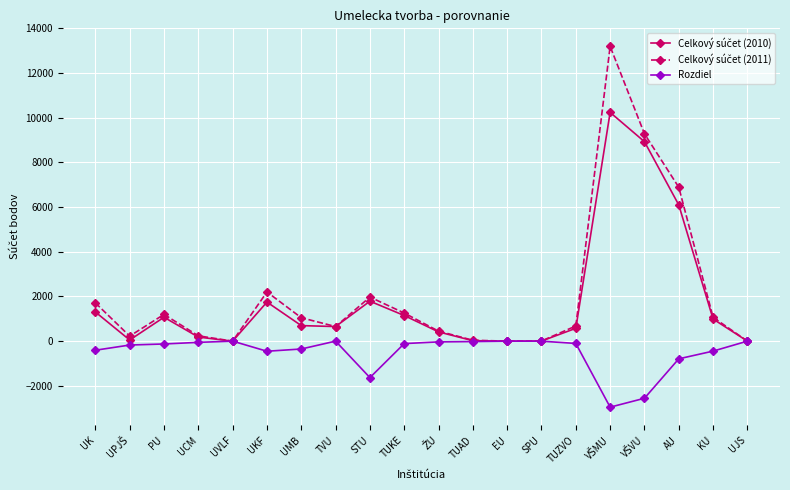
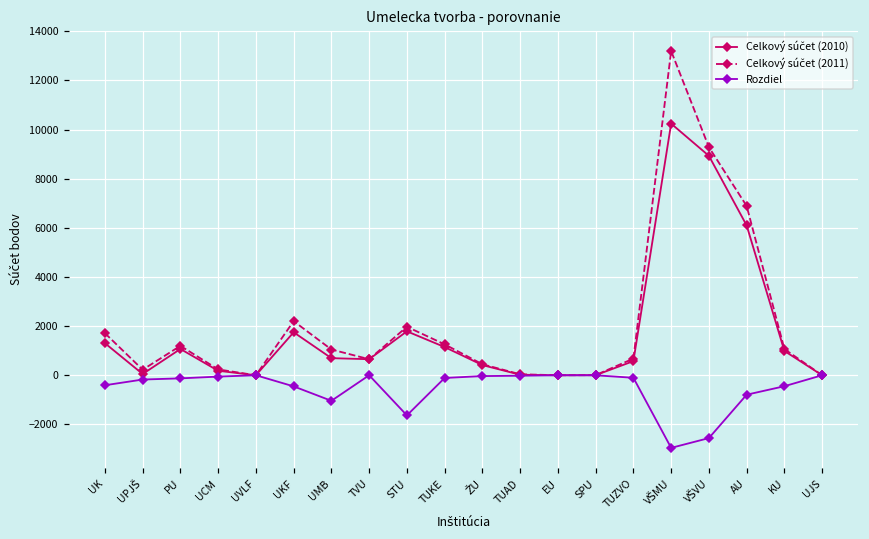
  {
    "Rozdiel": {
      "UK": -400,
      "UPJŠ": -200,
      "PU": -100,
      "UCM": -100,
      "UKF": -500,
-     "UMB": -400,
+     "UMB": -1000,
      "TVU": 0,
      "STU": -1600,
      "TUKE": -100,
      "ŽU": 0,
      "TUZVO": -100,
      "VŠMU": -3000,
      "VŠVU": -2600,
      "AU": -800,
      "KU": -400
    }
  }
